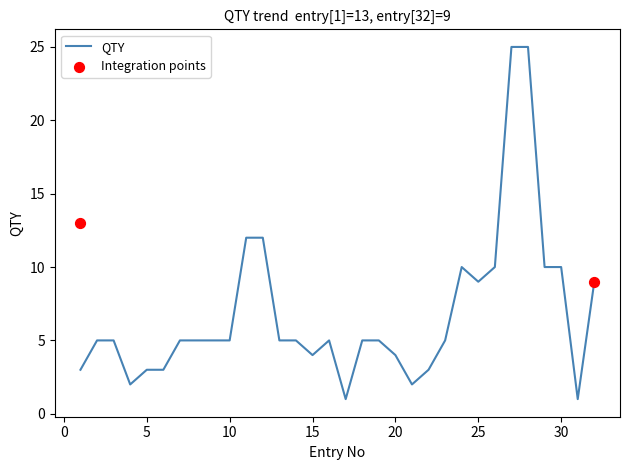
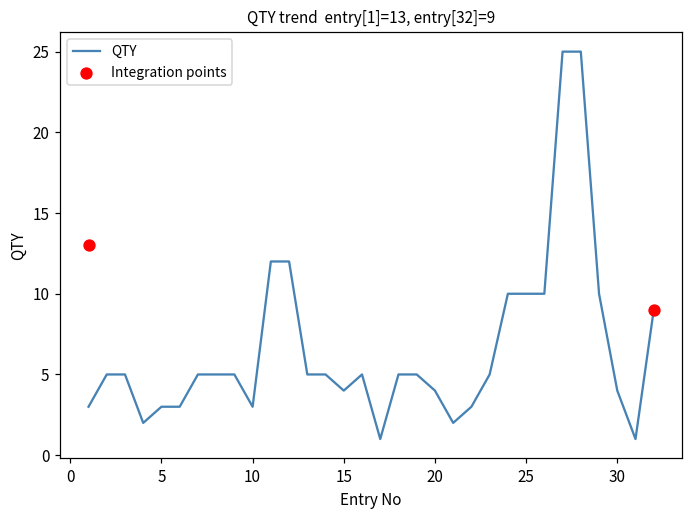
  {
    "QTY": {
      "5": 3,
-     "10": 5,
+     "10": 3,
      "15": 4,
      "20": 4,
-     "25": 9,
-     "30": 10
+     "25": 10,
+     "30": 4
    }
  }
